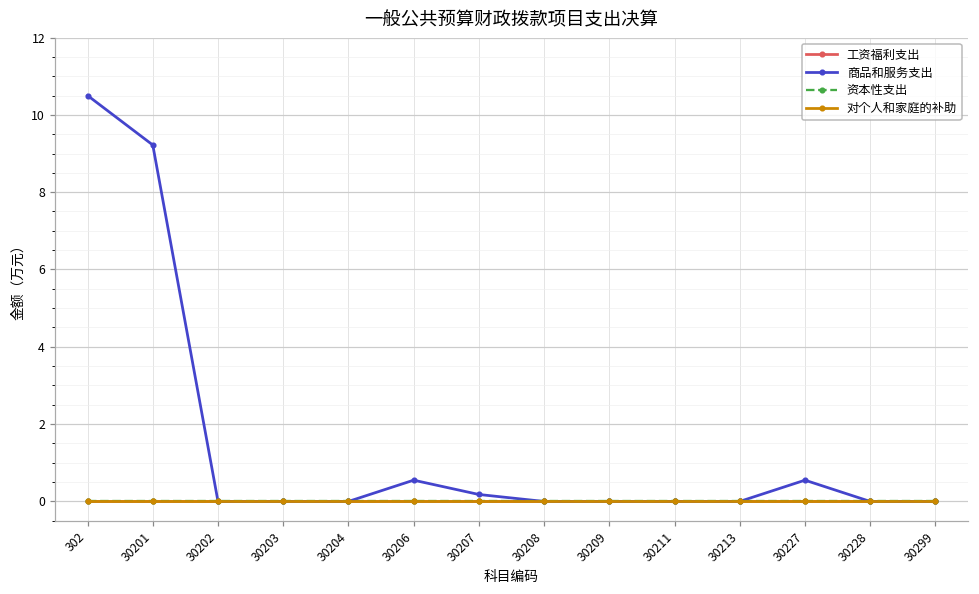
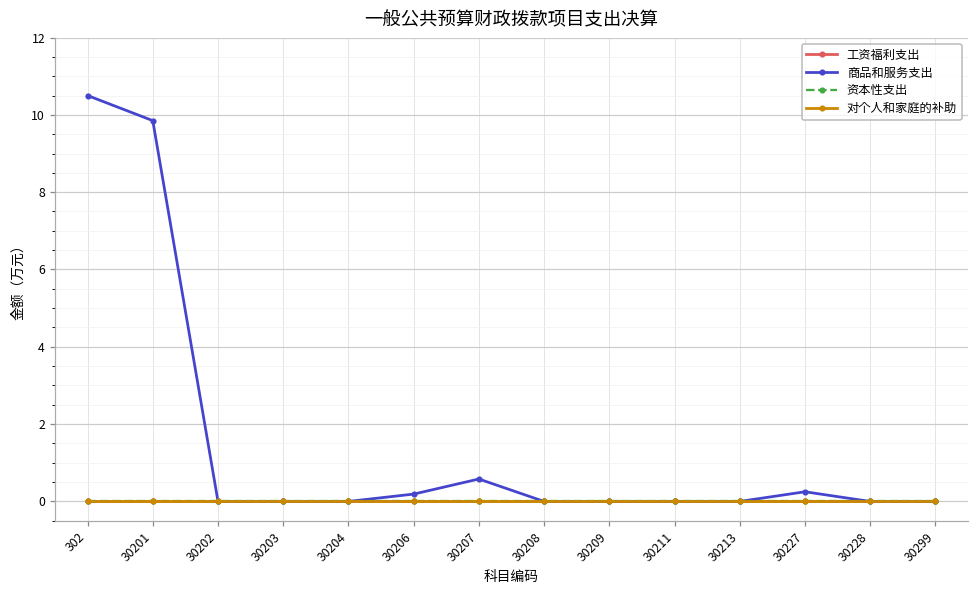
  {
    "对个人和家庭的补助": {
      "302": 0.0,
      "30201": 0.0,
      "30206": 0.0,
      "30207": 0.0,
      "30227": 0.0
    },
    "商品和服务支出": {
      "302": 10.5,
-     "30201": 9.2,
-     "30206": 0.6,
-     "30207": 0.2,
-     "30227": 0.6
+     "30201": 9.9,
+     "30206": 0.2,
+     "30207": 0.6,
+     "30227": 0.3
    }
  }
